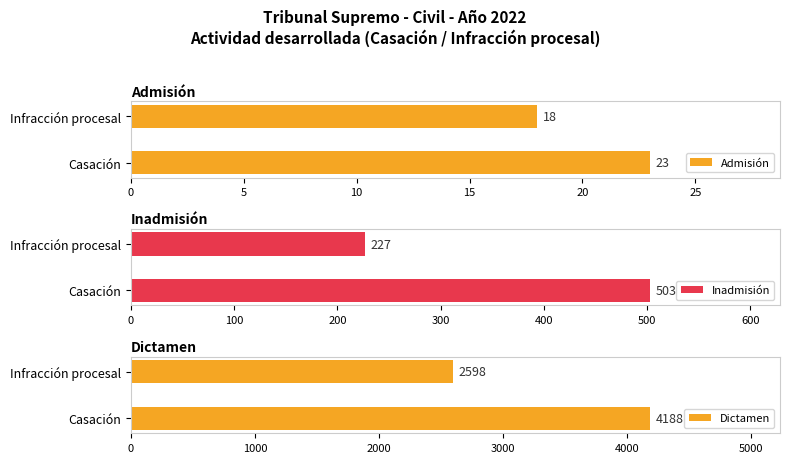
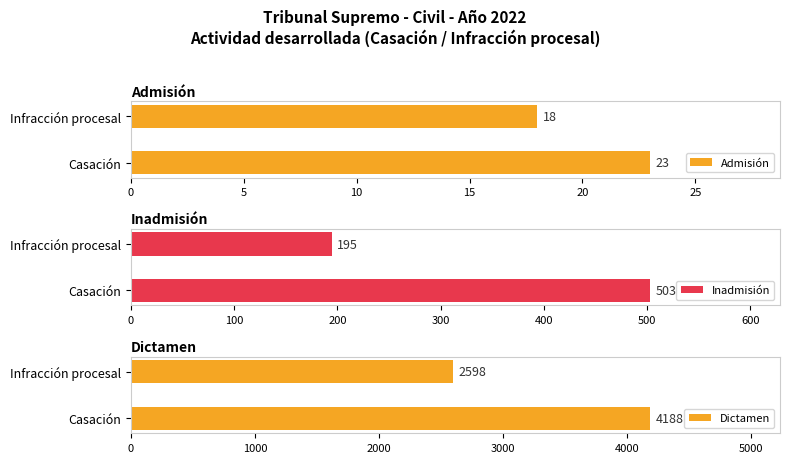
  {
    "Admisión": {
      "Infracción procesal": 18,
      "Casación": 23
    },
    "Inadmisión": {
-     "Infracción procesal": 227
+     "Infracción procesal": 195
    },
    "Dictamen": {
      "Infracción procesal": 2598,
      "Casación": 4188
    }
  }
